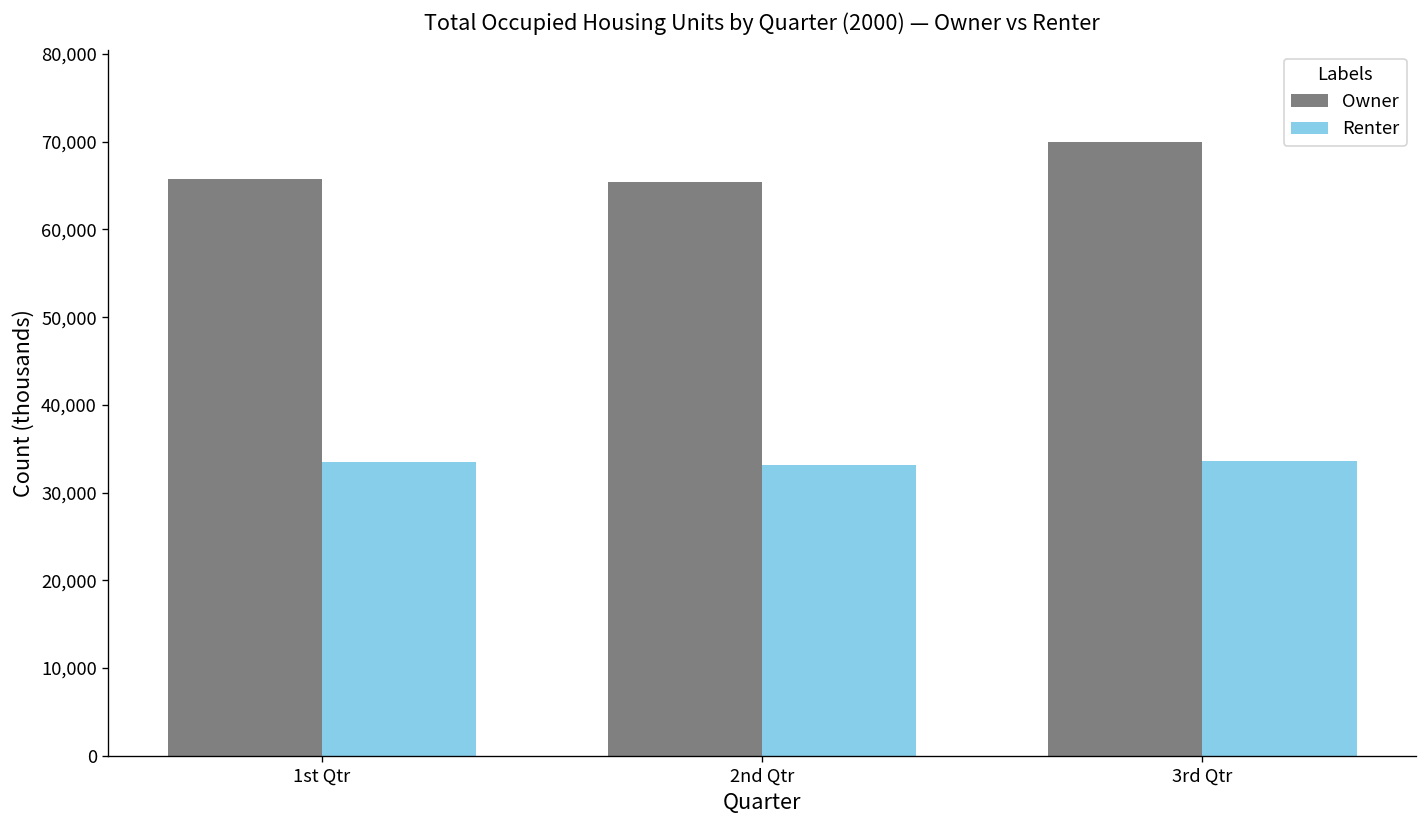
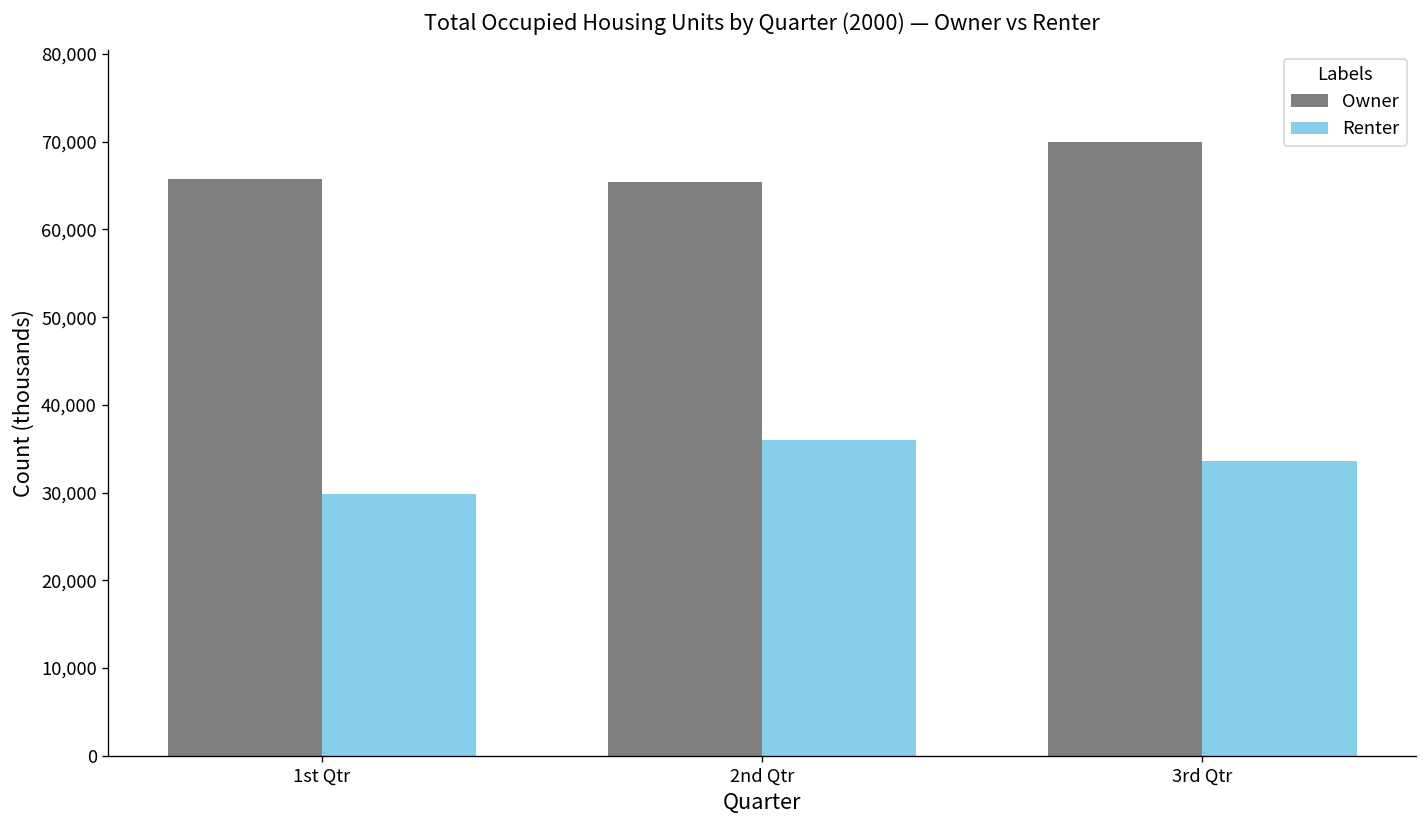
  {
    "Owner": {
      "1st Qtr": "66,000",
      "2nd Qtr": "65,000",
      "3rd Qtr": "70,000"
    },
    "Renter": {
-     "1st Qtr": "34,000",
-     "2nd Qtr": "33,000",
+     "1st Qtr": "30,000",
+     "2nd Qtr": "36,000",
      "3rd Qtr": "34,000"
    }
  }
